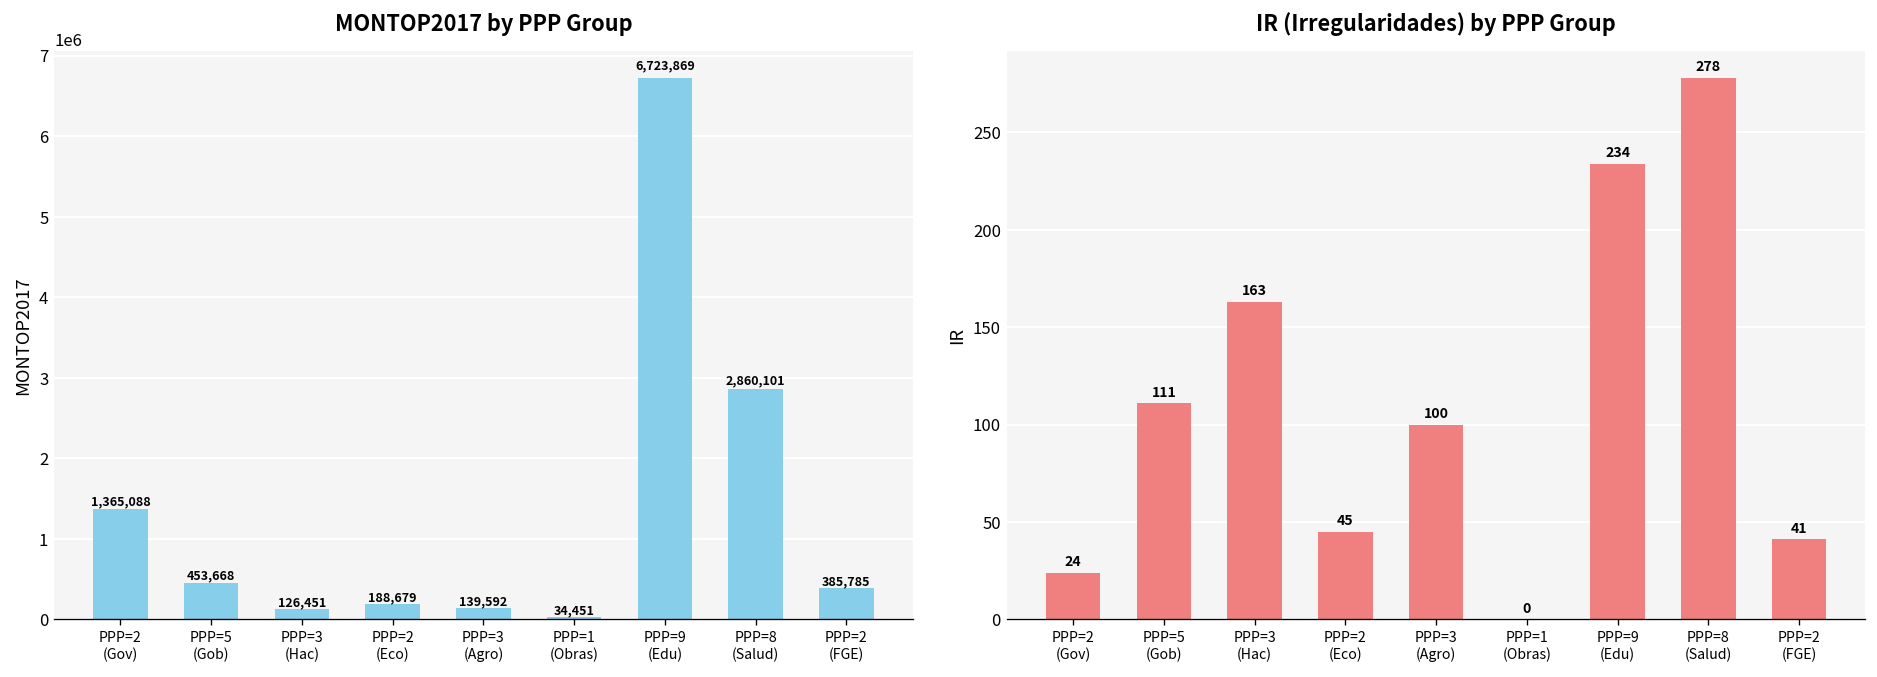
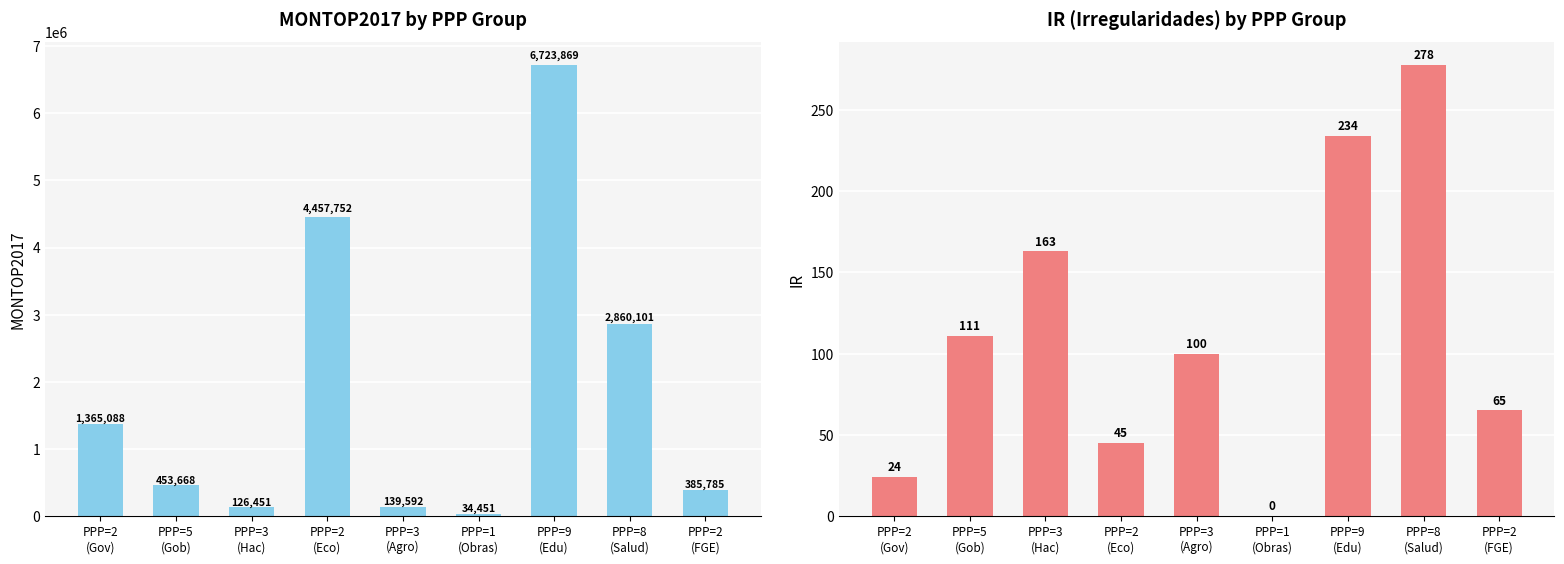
  {
    "MONTOP2017 by PPP Group": {
      "PPP=2 (Gov)": "1,365,088",
      "PPP=5 (Gob)": "453,668",
      "PPP=3 (Hac)": "126,451",
-     "PPP=2 (Eco)": "188,679",
+     "PPP=2 (Eco)": "4,457,752",
      "PPP=3 (Agro)": "139,592",
      "PPP=1 (Obras)": "34,451",
      "PPP=9 (Edu)": "6,723,869",
      "PPP=8 (Salud)": "2,860,101",
      "PPP=2 (FGE)": "385,785"
    },
    "IR (Irregularidades) by PPP Group": {
      "PPP=2 (Gov)": "24",
      "PPP=5 (Gob)": "111",
      "PPP=3 (Hac)": "163",
      "PPP=2 (Eco)": "45",
      "PPP=3 (Agro)": "100",
      "PPP=1 (Obras)": "0",
      "PPP=9 (Edu)": "234",
      "PPP=8 (Salud)": "278",
-     "PPP=2 (FGE)": "41"
+     "PPP=2 (FGE)": "65"
    }
  }
